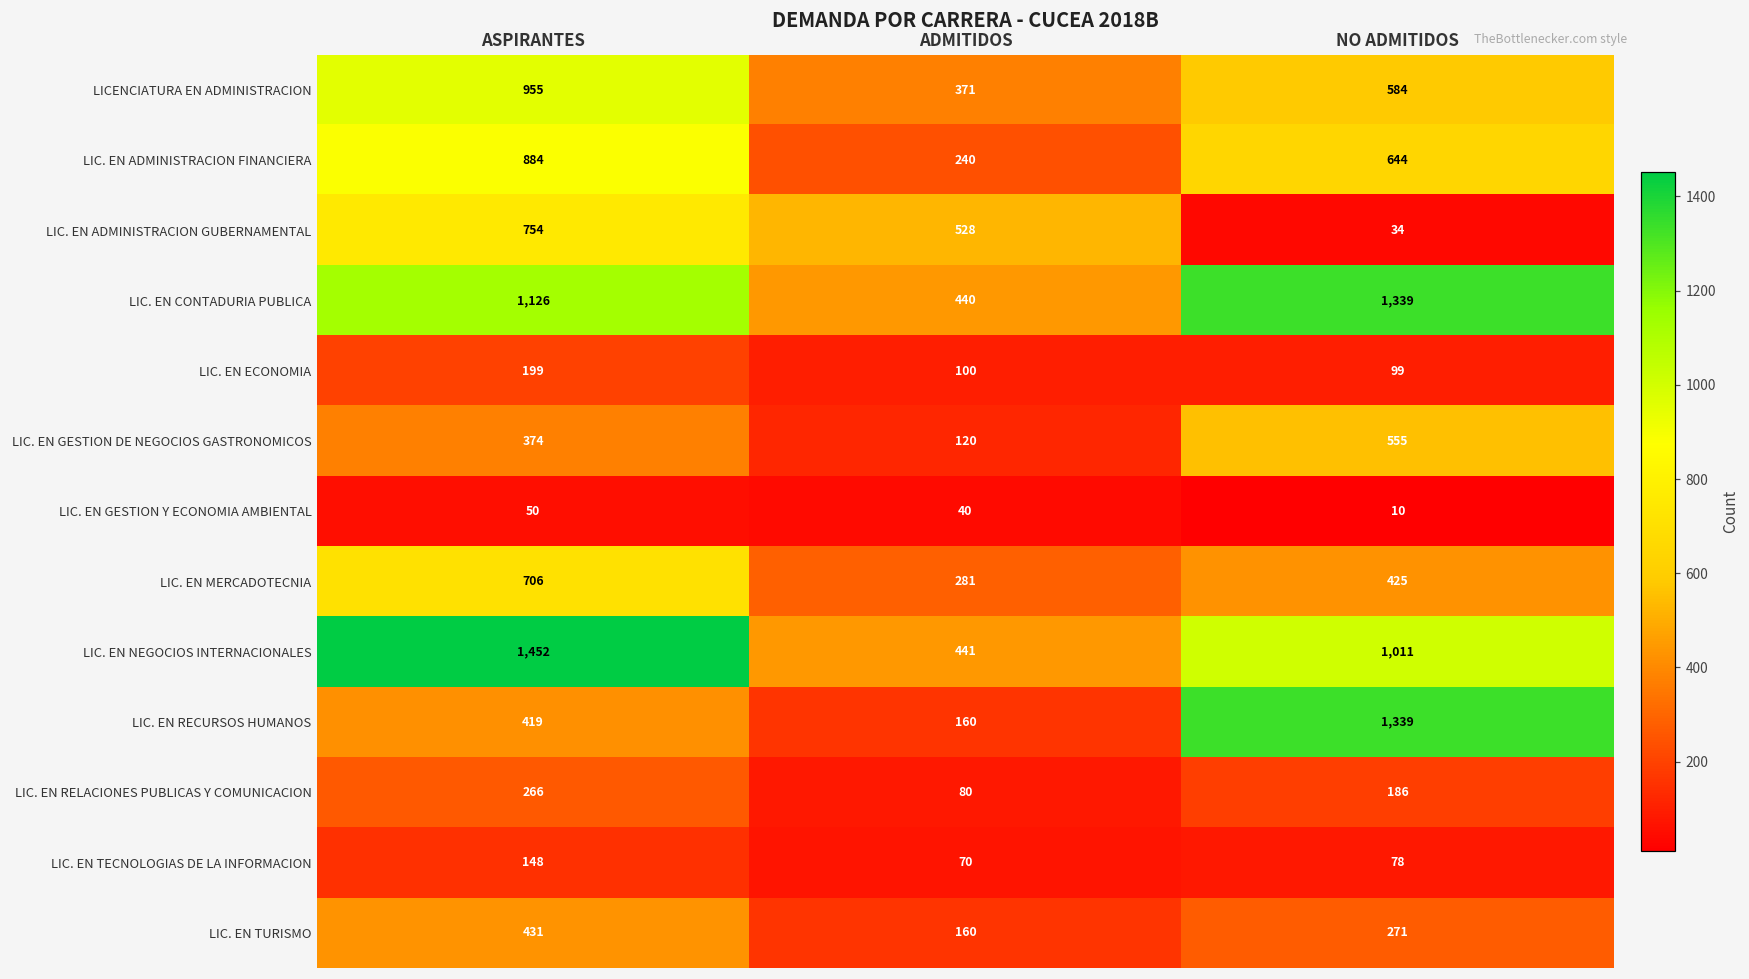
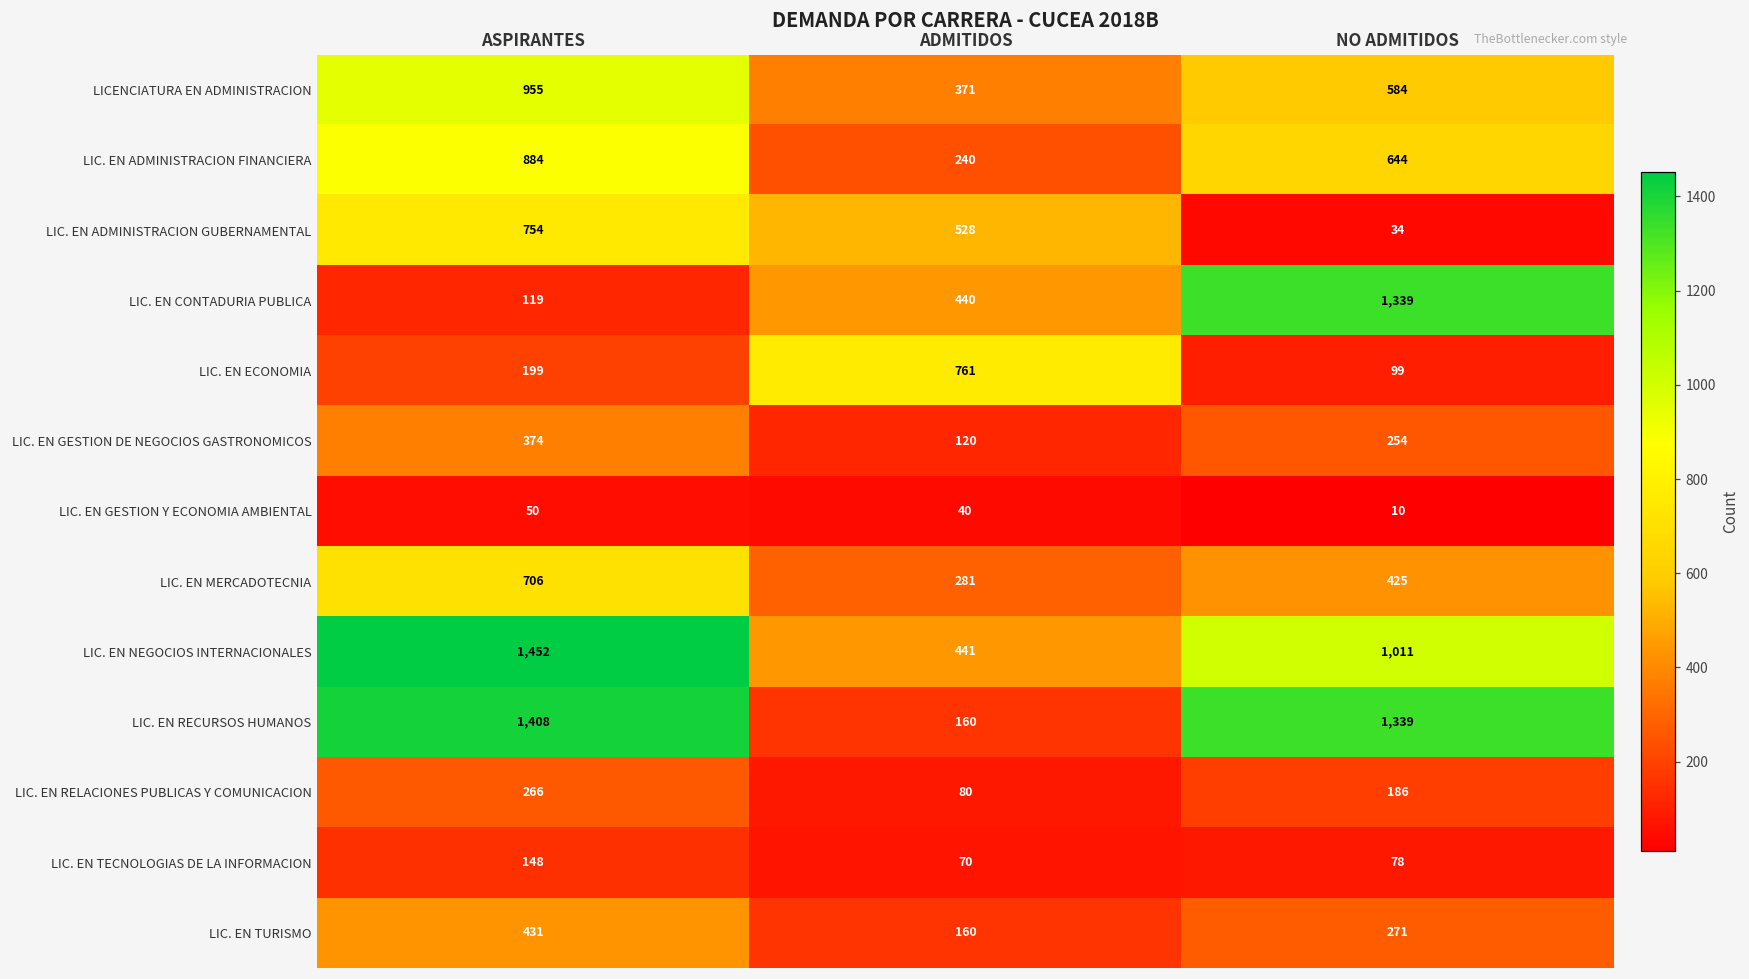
  {
    "LICENCIATURA EN ADMINISTRACION": {
      "ASPIRANTES": "955",
      "ADMITIDOS": "371",
      "NO ADMITIDOS": "584"
    },
    "LIC. EN ADMINISTRACION FINANCIERA": {
      "ASPIRANTES": "884",
      "ADMITIDOS": "240",
      "NO ADMITIDOS": "644"
    },
    "LIC. EN ADMINISTRACION GUBERNAMENTAL": {
      "ASPIRANTES": "754",
      "ADMITIDOS": "528",
      "NO ADMITIDOS": "34"
    },
    "LIC. EN CONTADURIA PUBLICA": {
-     "ASPIRANTES": "1,126",
+     "ASPIRANTES": "119",
      "ADMITIDOS": "440",
      "NO ADMITIDOS": "1,339"
    },
    "LIC. EN ECONOMIA": {
      "ASPIRANTES": "199",
-     "ADMITIDOS": "100",
+     "ADMITIDOS": "761",
      "NO ADMITIDOS": "99"
    },
    "LIC. EN GESTION DE NEGOCIOS GASTRONOMICOS": {
      "ASPIRANTES": "374",
      "ADMITIDOS": "120",
-     "NO ADMITIDOS": "555"
+     "NO ADMITIDOS": "254"
    },
    "LIC. EN GESTION Y ECONOMIA AMBIENTAL": {
      "ASPIRANTES": "50",
      "ADMITIDOS": "40",
      "NO ADMITIDOS": "10"
    },
    "LIC. EN MERCADOTECNIA": {
      "ASPIRANTES": "706",
      "ADMITIDOS": "281",
      "NO ADMITIDOS": "425"
    },
    "LIC. EN NEGOCIOS INTERNACIONALES": {
      "ASPIRANTES": "1,452",
      "ADMITIDOS": "441",
      "NO ADMITIDOS": "1,011"
    },
    "LIC. EN RECURSOS HUMANOS": {
-     "ASPIRANTES": "419",
+     "ASPIRANTES": "1,408",
      "ADMITIDOS": "160",
      "NO ADMITIDOS": "1,339"
    },
    "LIC. EN RELACIONES PUBLICAS Y COMUNICACION": {
      "ASPIRANTES": "266",
      "ADMITIDOS": "80",
      "NO ADMITIDOS": "186"
    },
    "LIC. EN TECNOLOGIAS DE LA INFORMACION": {
      "ASPIRANTES": "148",
      "ADMITIDOS": "70",
      "NO ADMITIDOS": "78"
    },
    "LIC. EN TURISMO": {
      "ASPIRANTES": "431",
      "ADMITIDOS": "160",
      "NO ADMITIDOS": "271"
    }
  }
